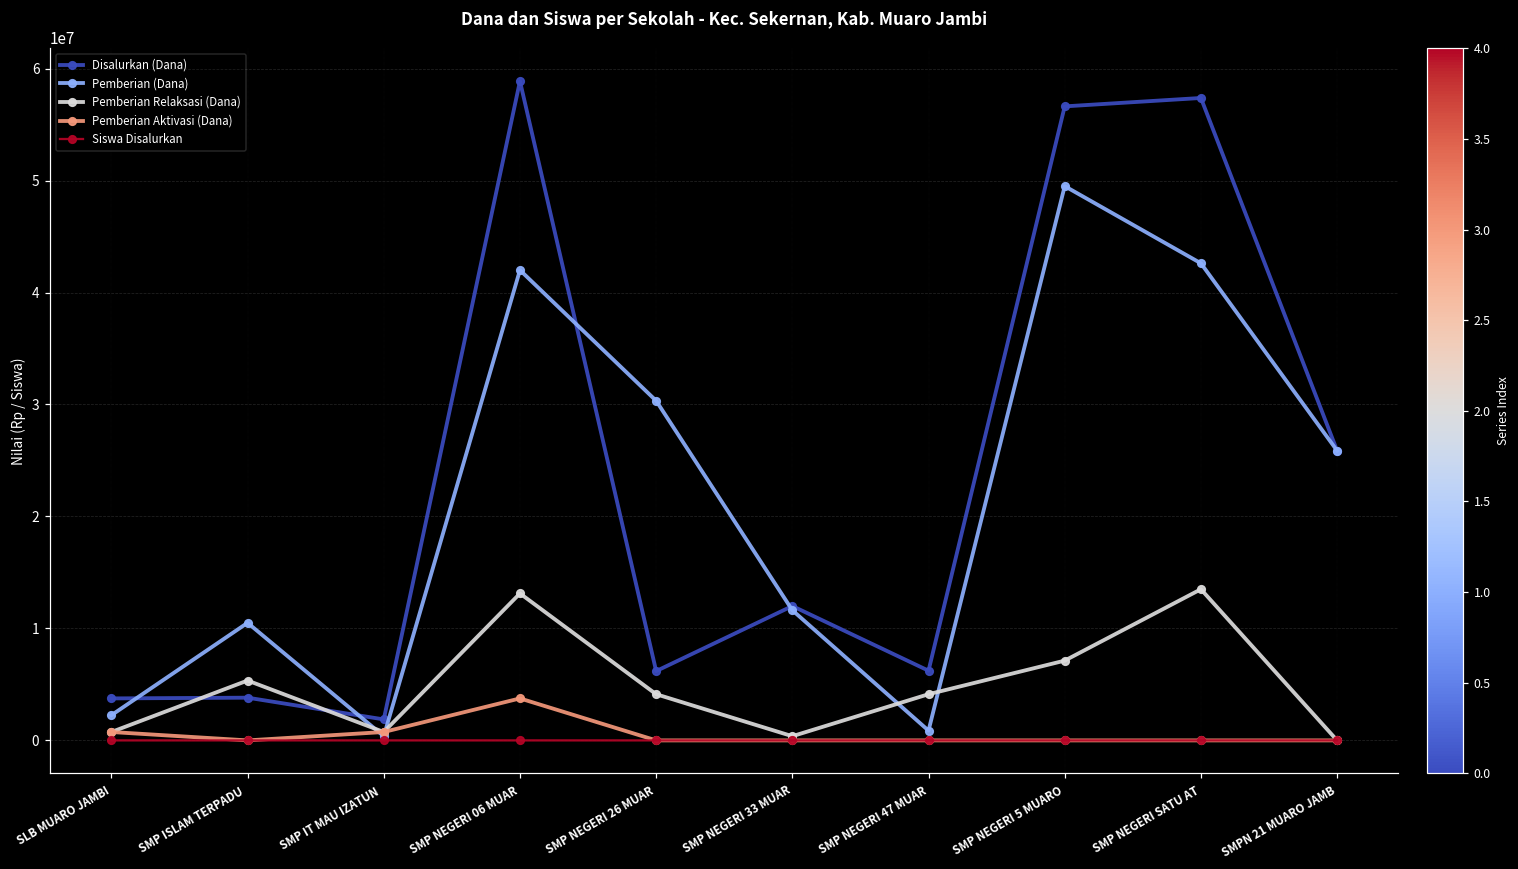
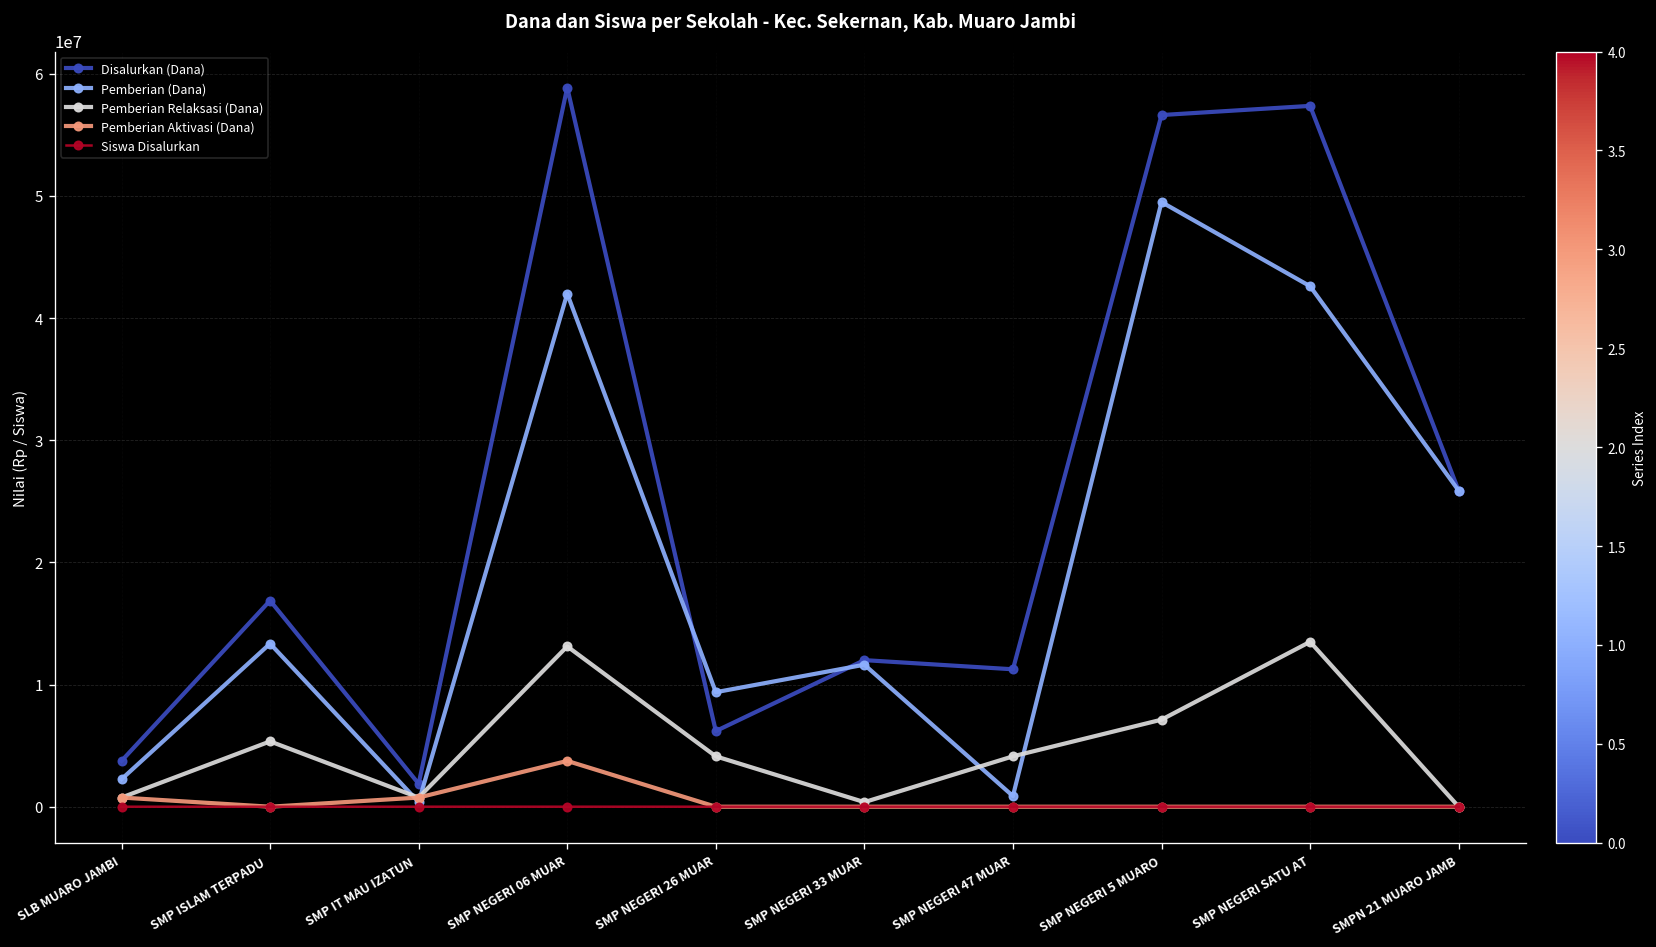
  {
    "Disalurkan (Dana)": {
      "SLB MUARO JAMBI": 3800000,
-     "SMP ISLAM TERPADU": 3800000,
+     "SMP ISLAM TERPADU": 16900000,
      "SMP IT MAU IZATUN": 1900000,
      "SMP NEGERI 06 MUAR": 58900000,
      "SMP NEGERI 26 MUAR": 6200000,
      "SMP NEGERI 33 MUAR": 12000000,
-     "SMP NEGERI 47 MUAR": 6200000,
+     "SMP NEGERI 47 MUAR": 11300000,
      "SMP NEGERI 5 MUARO": 56600000,
      "SMP NEGERI SATU AT": 57400000
    },
    "Pemberian (Dana)": {
      "SLB MUARO JAMBI": 2300000,
-     "SMP ISLAM TERPADU": 10500000,
+     "SMP ISLAM TERPADU": 13400000,
      "SMP IT MAU IZATUN": 400000,
      "SMP NEGERI 06 MUAR": 42000000,
-     "SMP NEGERI 26 MUAR": 30300000,
+     "SMP NEGERI 26 MUAR": 9400000,
      "SMP NEGERI 33 MUAR": 11600000,
      "SMP NEGERI 47 MUAR": 900000,
      "SMP NEGERI 5 MUARO": 49500000,
      "SMP NEGERI SATU AT": 42600000
    },
    "Pemberian Relaksasi (Dana)": {
      "SMP ISLAM TERPADU": 5300000,
      "SMP NEGERI 06 MUAR": 13100000,
      "SMP NEGERI 26 MUAR": 4100000,
      "SMP NEGERI 33 MUAR": 400000,
      "SMP NEGERI 47 MUAR": 4100000,
      "SMP NEGERI 5 MUARO": 7100000,
      "SMP NEGERI SATU AT": 13500000
    },
    "Pemberian Aktivasi (Dana)": {
      "SMP NEGERI 06 MUAR": 3800000
    },
    "Siswa Disalurkan": {
      "SLB MUARO JAMBI": 0,
      "SMP IT MAU IZATUN": 0,
      "SMP NEGERI 06 MUAR": 0
    }
  }
